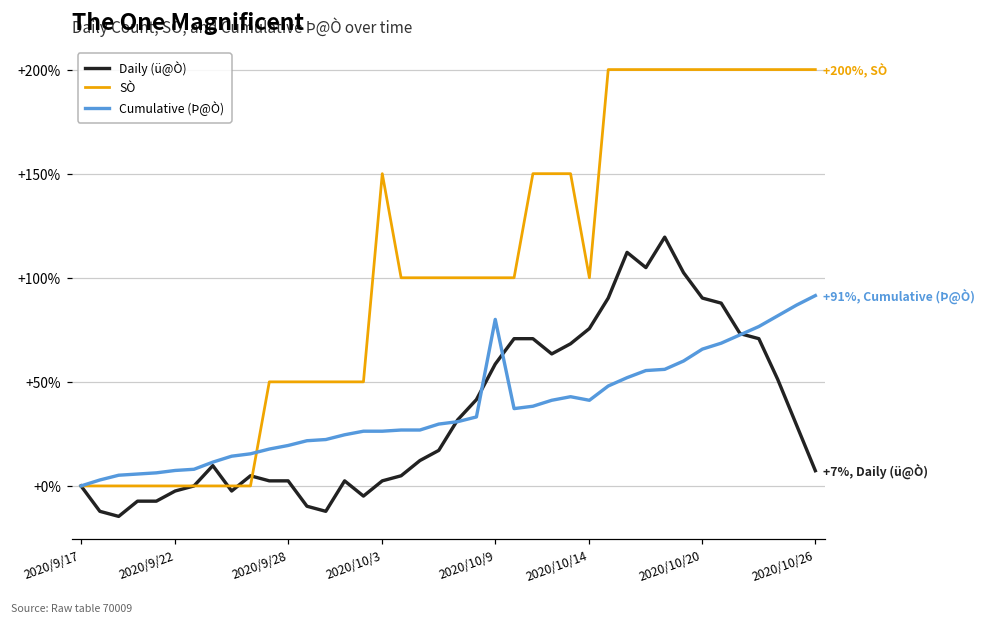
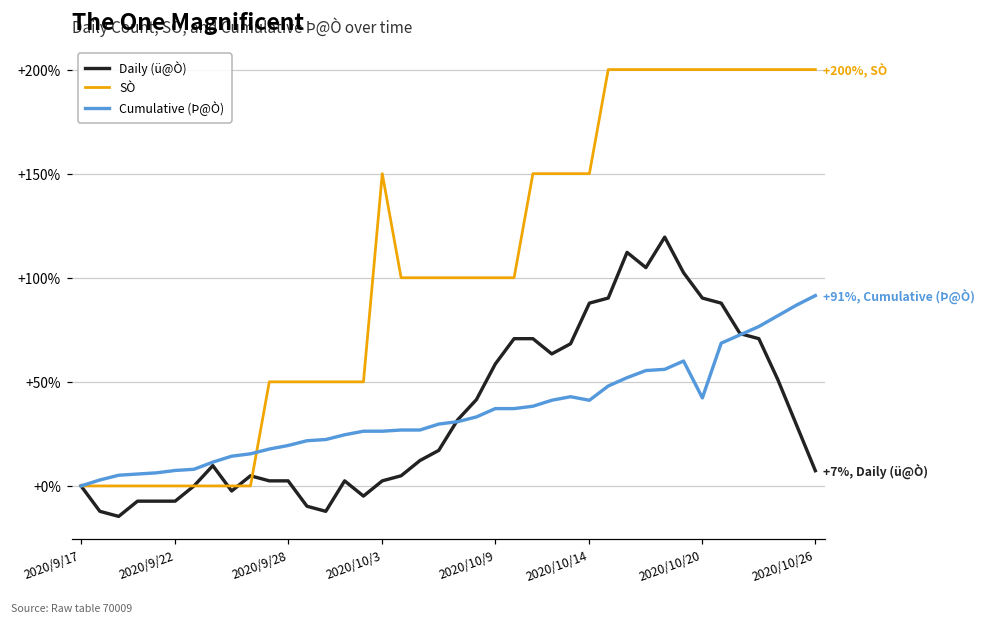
  {
    "Daily (ü@Ò)": {
-     "2020/9/22": "+-2%",
+     "2020/9/22": "+-7%",
      "2020/9/28": "+2%",
      "2020/10/3": "+2%",
      "2020/10/9": "+59%",
-     "2020/10/14": "+76%",
+     "2020/10/14": "+88%",
      "2020/10/20": "+90%"
    },
    "SÒ": {
      "2020/9/22": "+0%",
      "2020/9/28": "+50%",
      "2020/10/3": "+150%",
      "2020/10/9": "+100%",
-     "2020/10/14": "+100%",
+     "2020/10/14": "+150%",
      "2020/10/20": "+200%"
    },
    "Cumulative (Þ@Ò)": {
      "2020/9/22": "+7%",
      "2020/9/28": "+19%",
      "2020/10/3": "+26%",
-     "2020/10/9": "+80%",
+     "2020/10/9": "+37%",
      "2020/10/14": "+41%",
-     "2020/10/20": "+66%"
+     "2020/10/20": "+42%"
    }
  }
